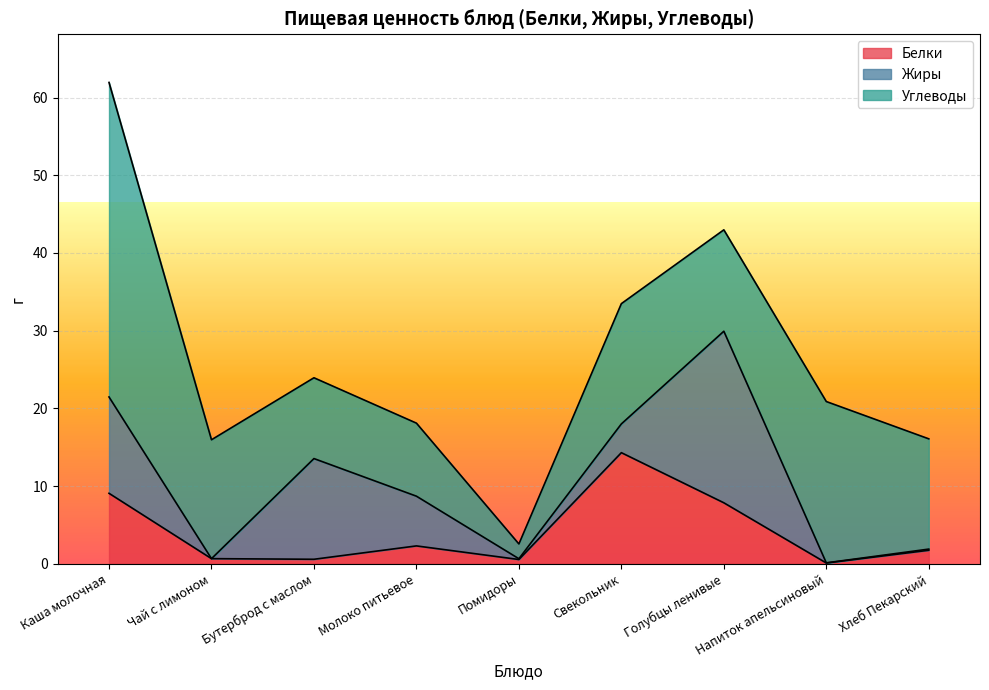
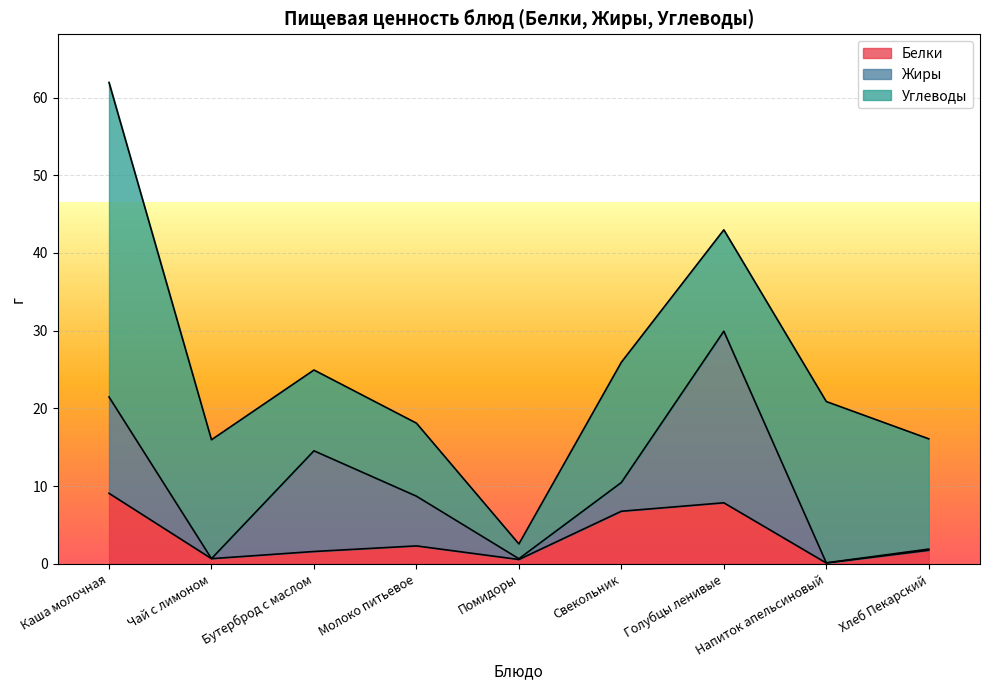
  {
    "Белки": {
      "Каша молочная": 9,
-     "Бутерброд с маслом": 1,
+     "Бутерброд с маслом": 2,
      "Молоко питьевое": 2,
-     "Свекольник": 14,
+     "Свекольник": 7,
      "Голубцы ленивые": 8
    }
  }
